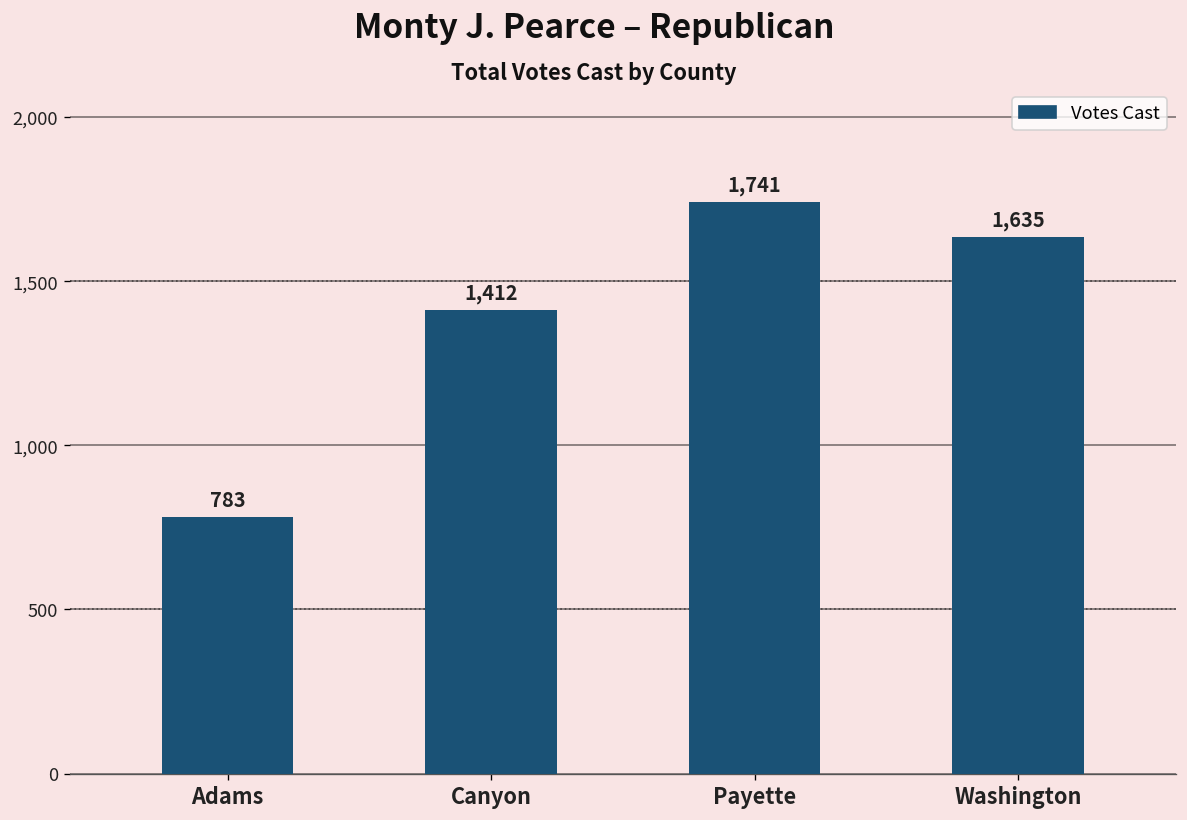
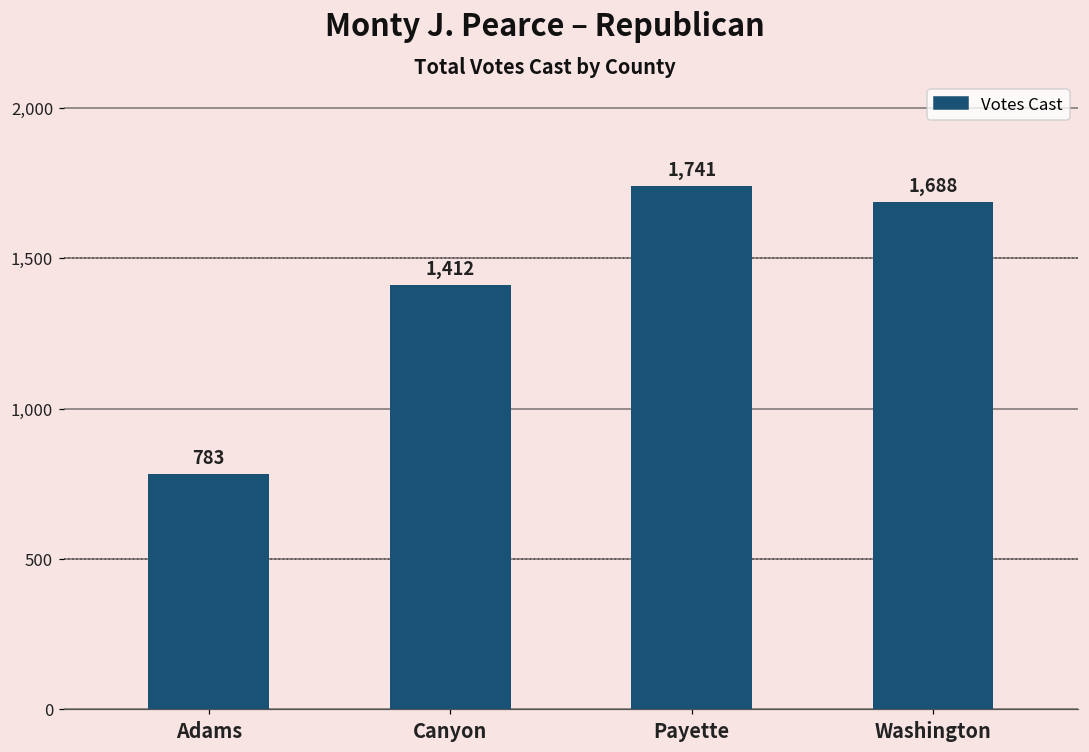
  {
    "Adams": "783",
    "Canyon": "1,412",
    "Payette": "1,741",
-   "Washington": "1,635"
+   "Washington": "1,688"
  }
